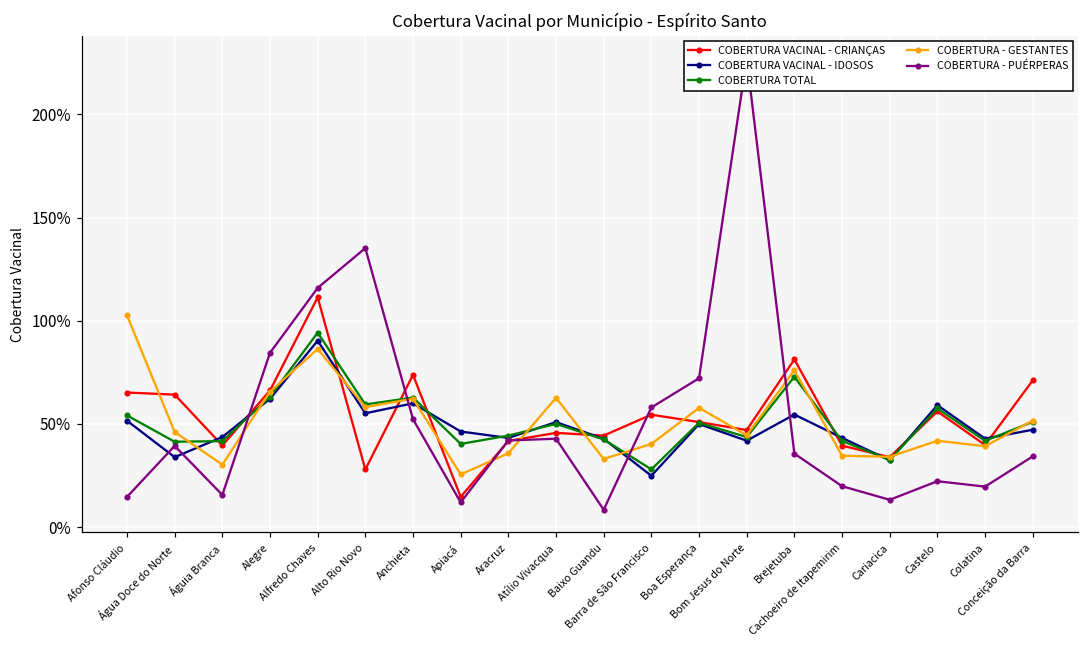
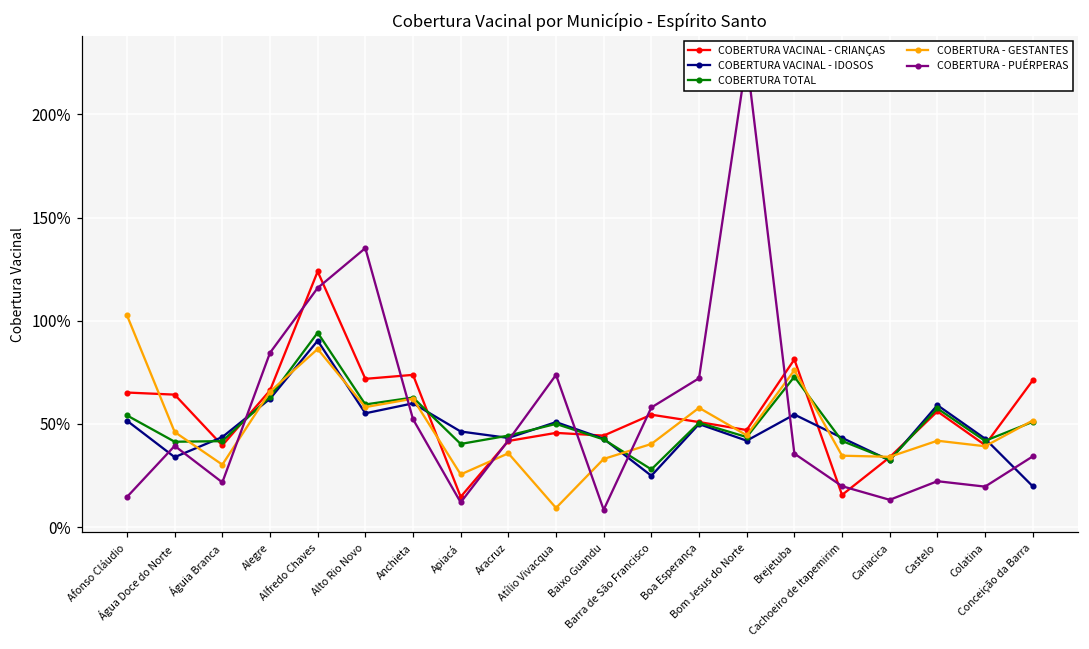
  {
    "COBERTURA VACINAL - CRIANÇAS": {
      "Afonso Cláudio": "65%",
      "Água Doce do Norte": "64%",
      "Águia Branca": "40%",
-     "Alfredo Chaves": "111%",
-     "Alto Rio Novo": "28%",
+     "Alfredo Chaves": "124%",
+     "Alto Rio Novo": "72%",
      "Anchieta": "74%",
      "Apiacá": "15%",
      "Atílio Vivacqua": "46%",
      "Baixo Guandu": "44%",
      "Barra de São Francisco": "54%",
      "Bom Jesus do Norte": "47%",
      "Brejetuba": "81%",
-     "Cachoeiro de Itapemirim": "39%",
+     "Cachoeiro de Itapemirim": "16%",
      "Castelo": "56%",
      "Conceição da Barra": "71%"
    },
    "COBERTURA VACINAL - IDOSOS": {
      "Afonso Cláudio": "52%",
      "Água Doce do Norte": "34%",
      "Águia Branca": "44%",
      "Alfredo Chaves": "90%",
      "Alto Rio Novo": "55%",
      "Anchieta": "60%",
      "Apiacá": "46%",
      "Barra de São Francisco": "25%",
      "Bom Jesus do Norte": "42%",
      "Brejetuba": "55%",
      "Cachoeiro de Itapemirim": "43%",
      "Castelo": "59%",
-     "Conceição da Barra": "47%"
+     "Conceição da Barra": "20%"
    },
    "COBERTURA TOTAL": {
      "Afonso Cláudio": "54%",
      "Água Doce do Norte": "41%",
      "Águia Branca": "42%",
      "Alfredo Chaves": "94%",
      "Apiacá": "40%",
      "Barra de São Francisco": "28%",
      "Brejetuba": "73%",
      "Cachoeiro de Itapemirim": "42%",
      "Castelo": "57%"
    },
    "COBERTURA - GESTANTES": {
      "Afonso Cláudio": "103%",
      "Água Doce do Norte": "46%",
      "Águia Branca": "30%",
      "Alfredo Chaves": "86%",
      "Apiacá": "25%",
      "Aracruz": "36%",
-     "Atílio Vivacqua": "63%",
+     "Atílio Vivacqua": "9%",
      "Baixo Guandu": "33%",
      "Barra de São Francisco": "40%",
      "Boa Esperança": "58%",
      "Brejetuba": "76%",
      "Cachoeiro de Itapemirim": "35%",
      "Castelo": "42%"
    },
    "COBERTURA - PUÉRPERAS": {
      "Afonso Cláudio": "15%",
      "Água Doce do Norte": "39%",
-     "Águia Branca": "16%",
+     "Águia Branca": "22%",
      "Alegre": "84%",
      "Alfredo Chaves": "116%",
      "Alto Rio Novo": "135%",
      "Anchieta": "52%",
      "Apiacá": "12%",
-     "Atílio Vivacqua": "43%",
+     "Atílio Vivacqua": "74%",
      "Baixo Guandu": "8%",
      "Barra de São Francisco": "58%",
      "Boa Esperança": "72%",
      "Brejetuba": "36%",
      "Cachoeiro de Itapemirim": "20%",
      "Cariacica": "13%",
      "Castelo": "22%",
      "Colatina": "20%",
      "Conceição da Barra": "34%"
    }
  }
